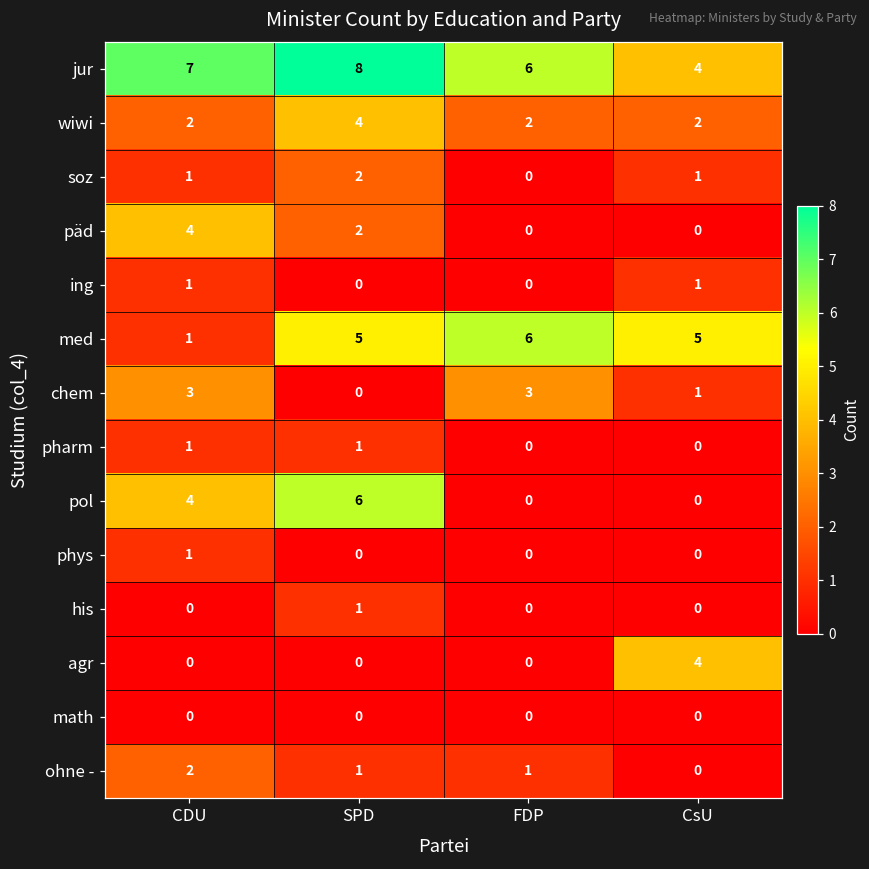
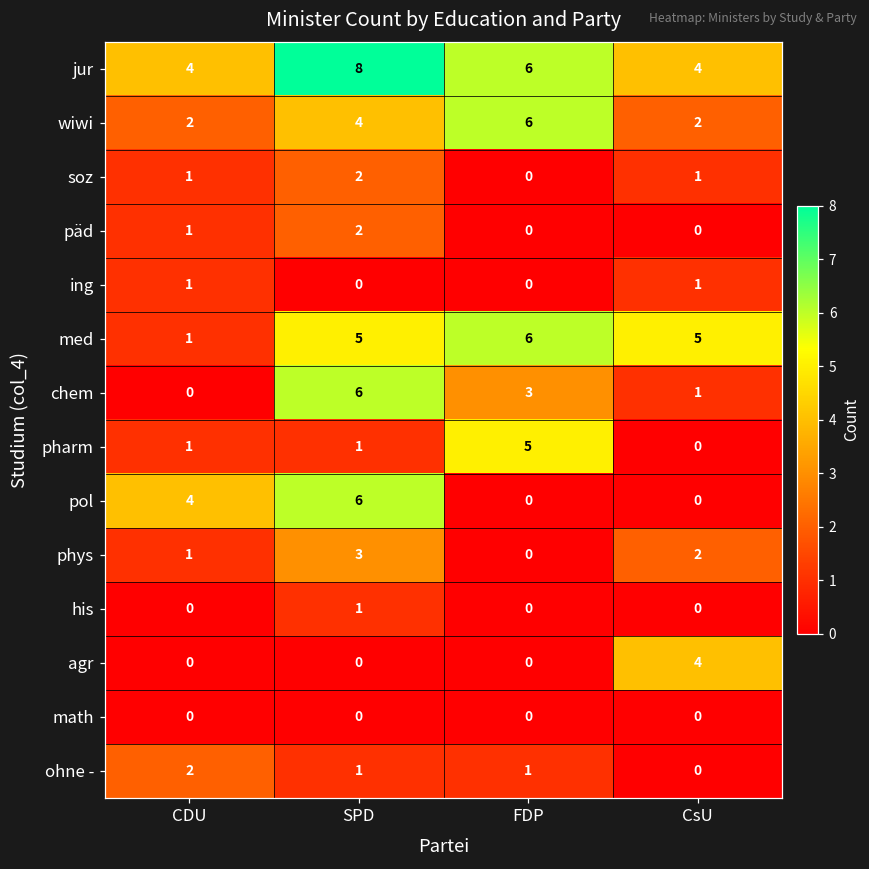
  {
    "jur": {
-     "CDU": 7,
+     "CDU": 4,
      "SPD": 8,
      "FDP": 6,
      "CsU": 4
    },
    "wiwi": {
      "CDU": 2,
      "SPD": 4,
-     "FDP": 2,
+     "FDP": 6,
      "CsU": 2
    },
    "soz": {
      "CDU": 1,
      "SPD": 2,
      "FDP": 0,
      "CsU": 1
    },
    "päd": {
-     "CDU": 4,
+     "CDU": 1,
      "SPD": 2,
      "FDP": 0,
      "CsU": 0
    },
    "ing": {
      "CDU": 1,
      "SPD": 0,
      "FDP": 0,
      "CsU": 1
    },
    "med": {
      "CDU": 1,
      "SPD": 5,
      "FDP": 6,
      "CsU": 5
    },
    "chem": {
-     "CDU": 3,
-     "SPD": 0,
+     "CDU": 0,
+     "SPD": 6,
      "FDP": 3,
      "CsU": 1
    },
    "pharm": {
      "CDU": 1,
      "SPD": 1,
-     "FDP": 0,
+     "FDP": 5,
      "CsU": 0
    },
    "pol": {
      "CDU": 4,
      "SPD": 6,
      "FDP": 0,
      "CsU": 0
    },
    "phys": {
      "CDU": 1,
-     "SPD": 0,
+     "SPD": 3,
      "FDP": 0,
-     "CsU": 0
+     "CsU": 2
    },
    "his": {
      "CDU": 0,
      "SPD": 1,
      "FDP": 0,
      "CsU": 0
    },
    "agr": {
      "CDU": 0,
      "SPD": 0,
      "FDP": 0,
      "CsU": 4
    },
    "math": {
      "CDU": 0,
      "SPD": 0,
      "FDP": 0,
      "CsU": 0
    },
    "ohne -": {
      "CDU": 2,
      "SPD": 1,
      "FDP": 1,
      "CsU": 0
    }
  }
